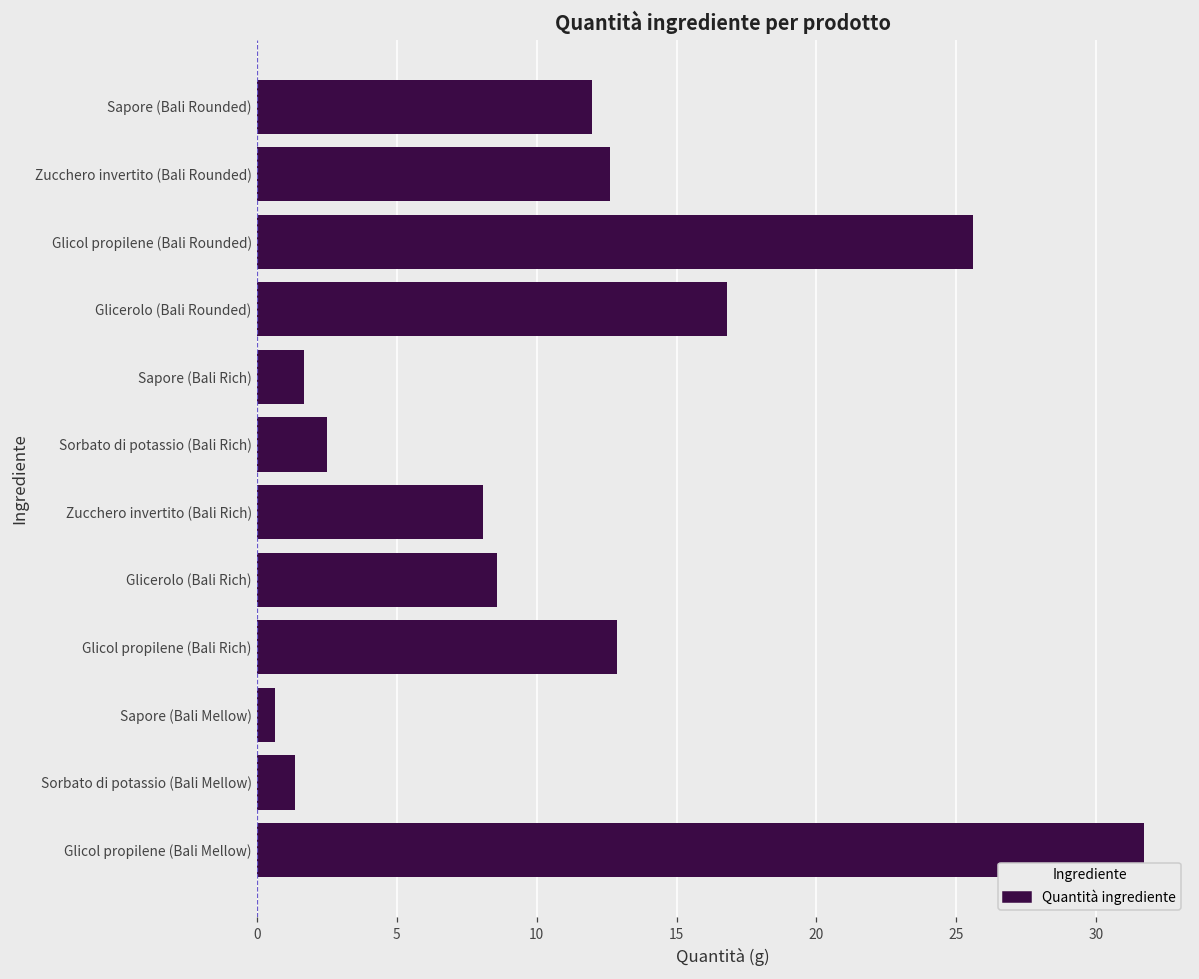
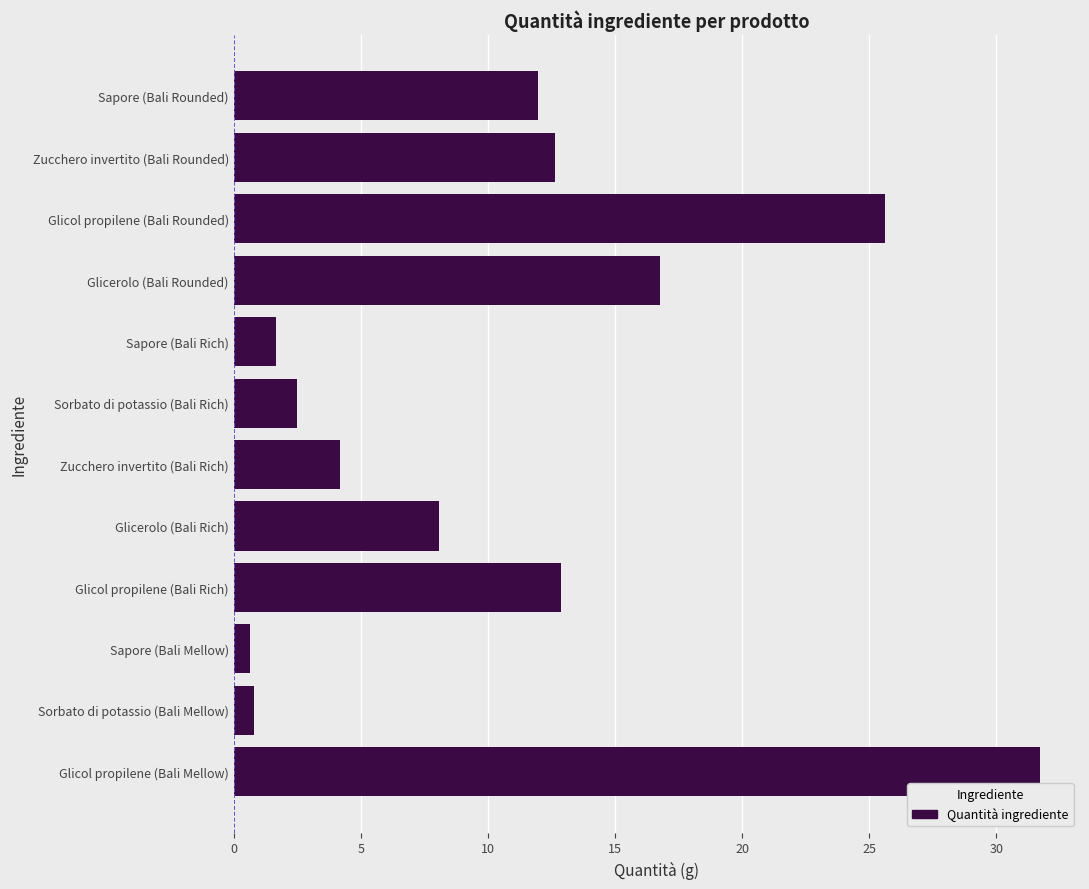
  {
    "Sapore (Bali Rounded)": 12.0,
    "Zucchero invertito (Bali Rounded)": 12.6,
    "Glicol propilene (Bali Rounded)": 25.6,
    "Glicerolo (Bali Rounded)": 16.8,
    "Sapore (Bali Rich)": 1.7,
    "Sorbato di potassio (Bali Rich)": 2.5,
-   "Zucchero invertito (Bali Rich)": 8.1,
-   "Glicerolo (Bali Rich)": 8.6,
+   "Zucchero invertito (Bali Rich)": 4.2,
+   "Glicerolo (Bali Rich)": 8.1,
    "Glicol propilene (Bali Rich)": 12.9,
    "Sapore (Bali Mellow)": 0.6,
-   "Sorbato di potassio (Bali Mellow)": 1.4,
+   "Sorbato di potassio (Bali Mellow)": 0.8,
    "Glicol propilene (Bali Mellow)": 31.7
  }
